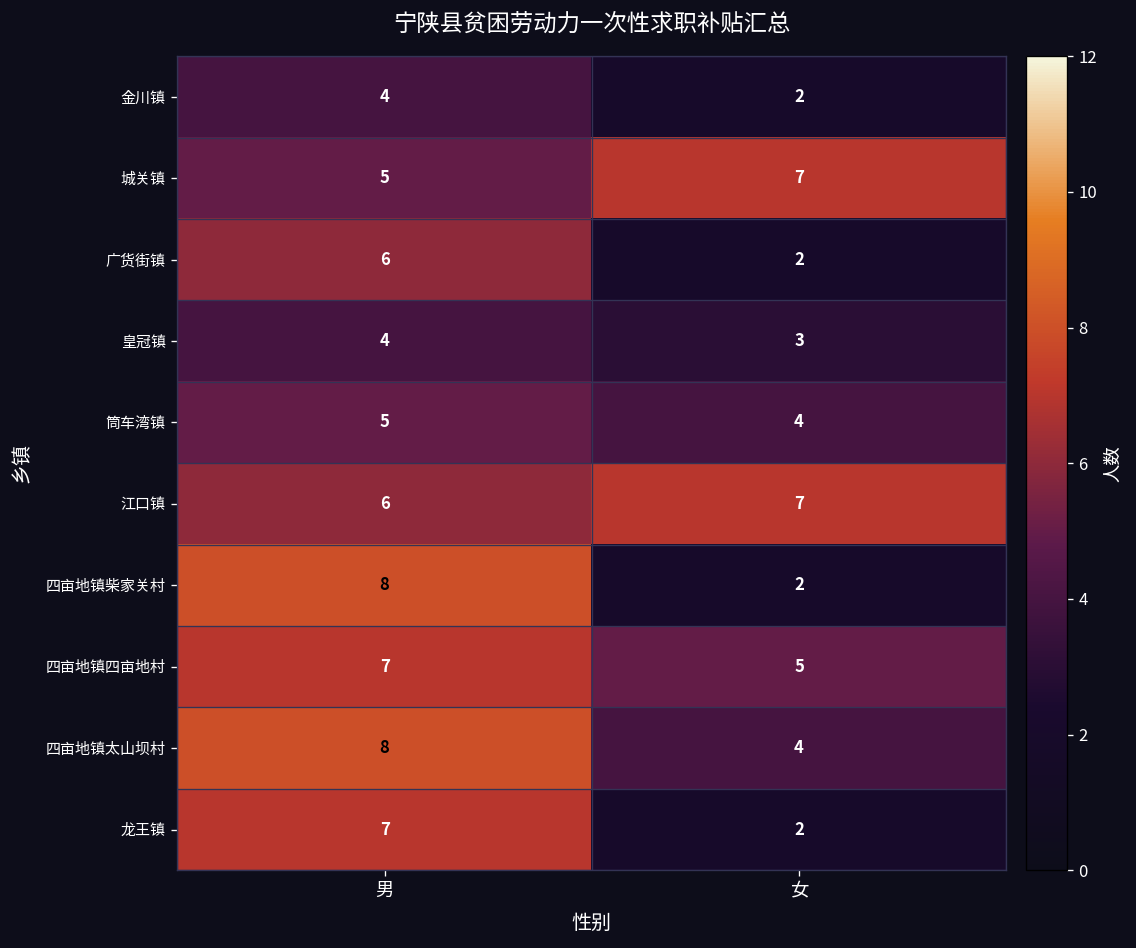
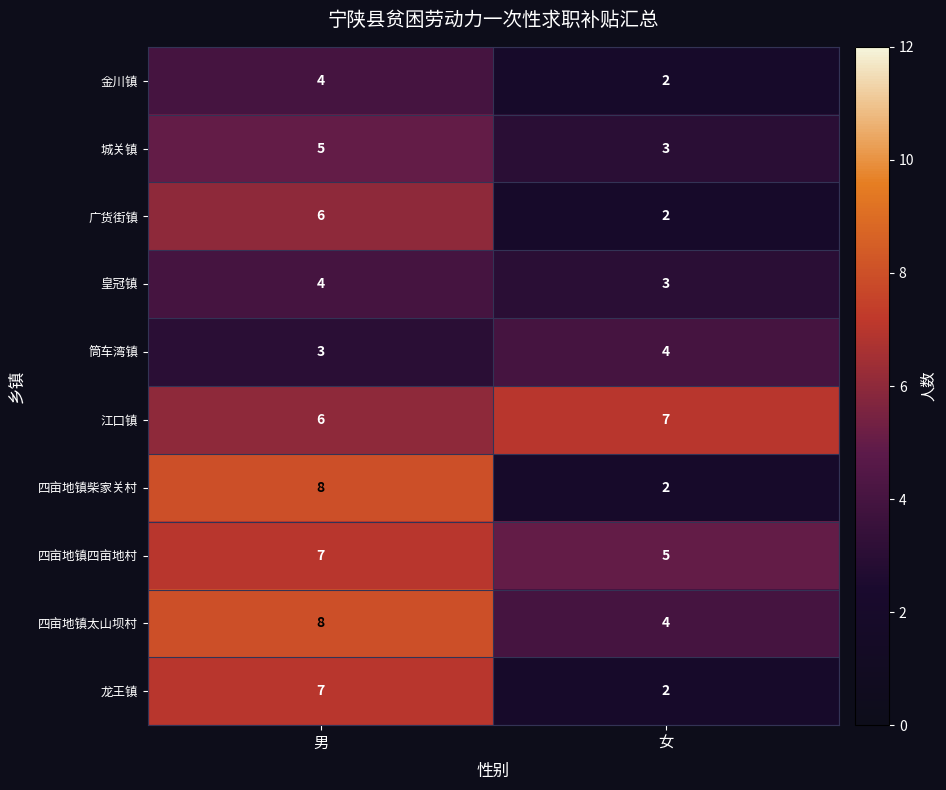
  {
    "金川镇": {
      "男": 4,
      "女": 2
    },
    "城关镇": {
      "男": 5,
-     "女": 7
+     "女": 3
    },
    "广货街镇": {
      "男": 6,
      "女": 2
    },
    "皇冠镇": {
      "男": 4,
      "女": 3
    },
    "筒车湾镇": {
-     "男": 5,
+     "男": 3,
      "女": 4
    },
    "江口镇": {
      "男": 6,
      "女": 7
    },
    "四亩地镇柴家关村": {
      "男": 8,
      "女": 2
    },
    "四亩地镇四亩地村": {
      "男": 7,
      "女": 5
    },
    "四亩地镇太山坝村": {
      "男": 8,
      "女": 4
    },
    "龙王镇": {
      "男": 7,
      "女": 2
    }
  }
